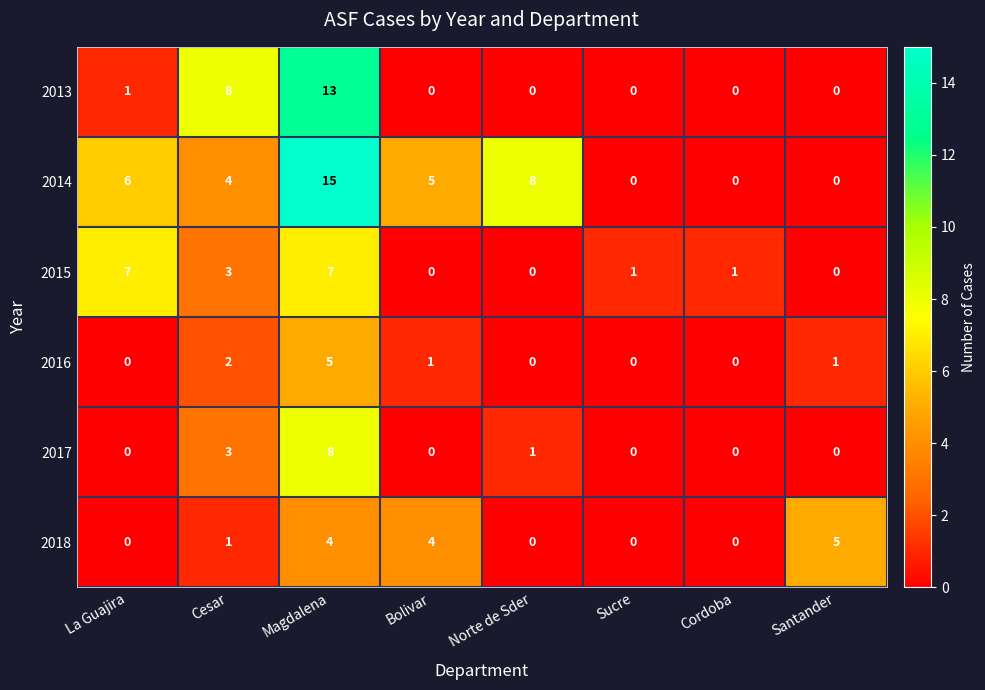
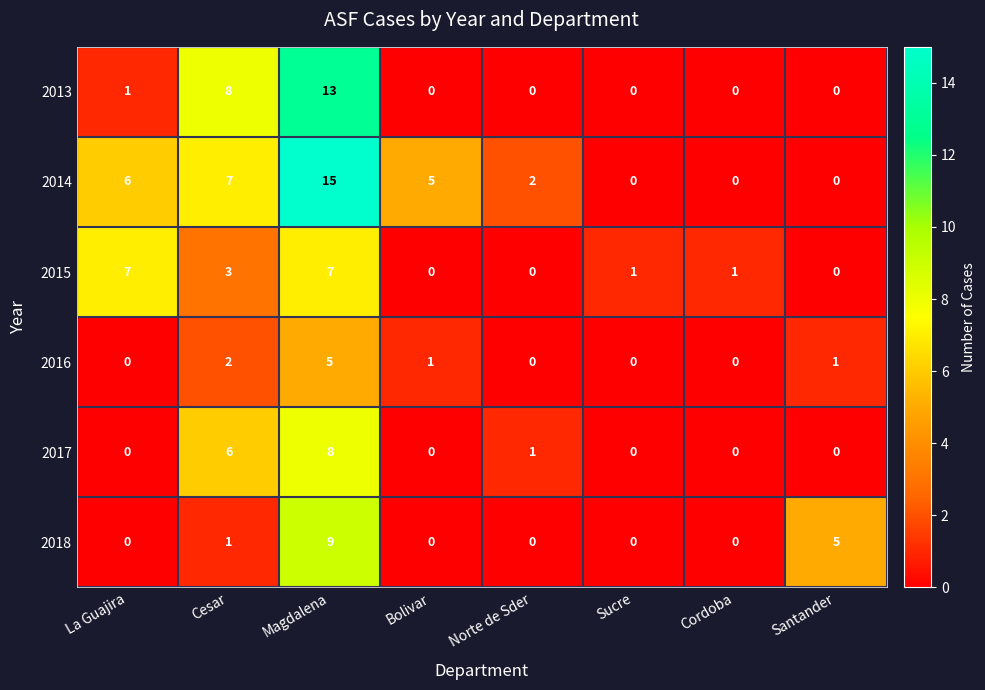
  {
    "2013": {
      "La Guajira": 1,
      "Cesar": 8,
      "Magdalena": 13,
      "Bolivar": 0,
      "Norte de Sder": 0,
      "Sucre": 0,
      "Cordoba": 0,
      "Santander": 0
    },
    "2014": {
      "La Guajira": 6,
-     "Cesar": 4,
+     "Cesar": 7,
      "Magdalena": 15,
      "Bolivar": 5,
-     "Norte de Sder": 8,
+     "Norte de Sder": 2,
      "Sucre": 0,
      "Cordoba": 0,
      "Santander": 0
    },
    "2015": {
      "La Guajira": 7,
      "Cesar": 3,
      "Magdalena": 7,
      "Bolivar": 0,
      "Norte de Sder": 0,
      "Sucre": 1,
      "Cordoba": 1,
      "Santander": 0
    },
    "2016": {
      "La Guajira": 0,
      "Cesar": 2,
      "Magdalena": 5,
      "Bolivar": 1,
      "Norte de Sder": 0,
      "Sucre": 0,
      "Cordoba": 0,
      "Santander": 1
    },
    "2017": {
      "La Guajira": 0,
-     "Cesar": 3,
+     "Cesar": 6,
      "Magdalena": 8,
      "Bolivar": 0,
      "Norte de Sder": 1,
      "Sucre": 0,
      "Cordoba": 0,
      "Santander": 0
    },
    "2018": {
      "La Guajira": 0,
      "Cesar": 1,
-     "Magdalena": 4,
-     "Bolivar": 4,
+     "Magdalena": 9,
+     "Bolivar": 0,
      "Norte de Sder": 0,
      "Sucre": 0,
      "Cordoba": 0,
      "Santander": 5
    }
  }
